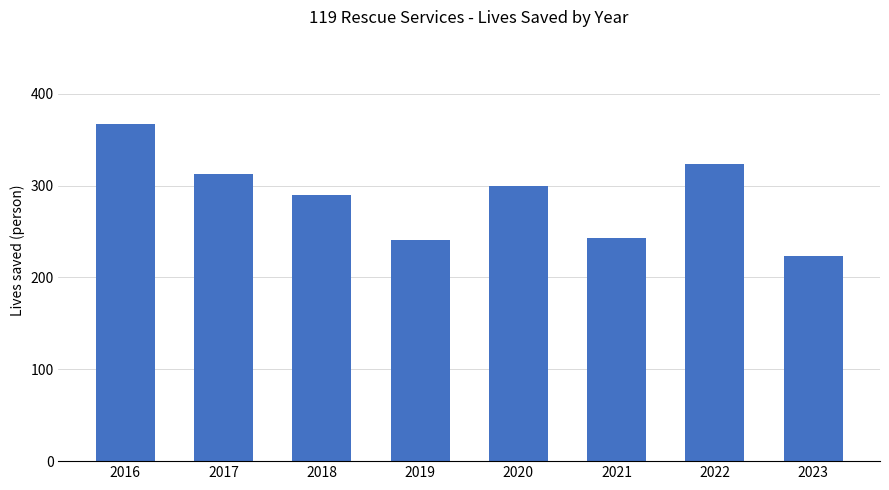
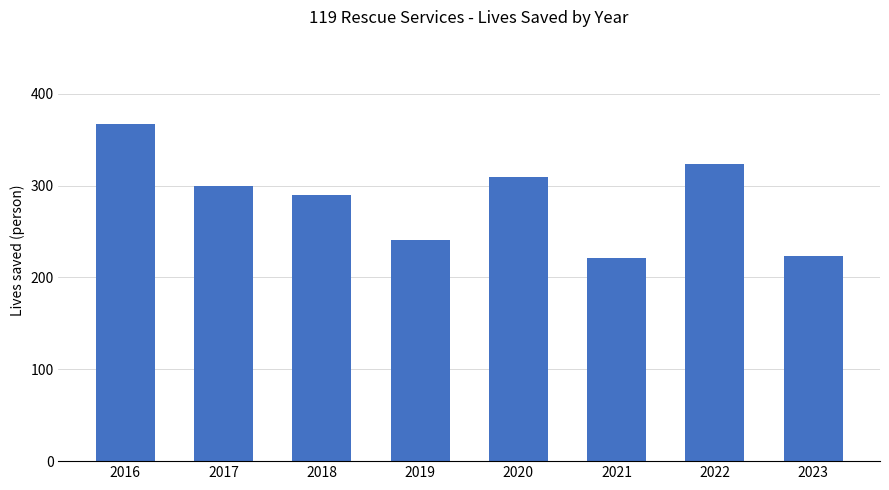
  {
    "2016": 370,
-   "2017": 310,
+   "2017": 300,
    "2018": 290,
    "2019": 240,
-   "2020": 300,
-   "2021": 240,
+   "2020": 310,
+   "2021": 220,
    "2022": 320,
    "2023": 220
  }
